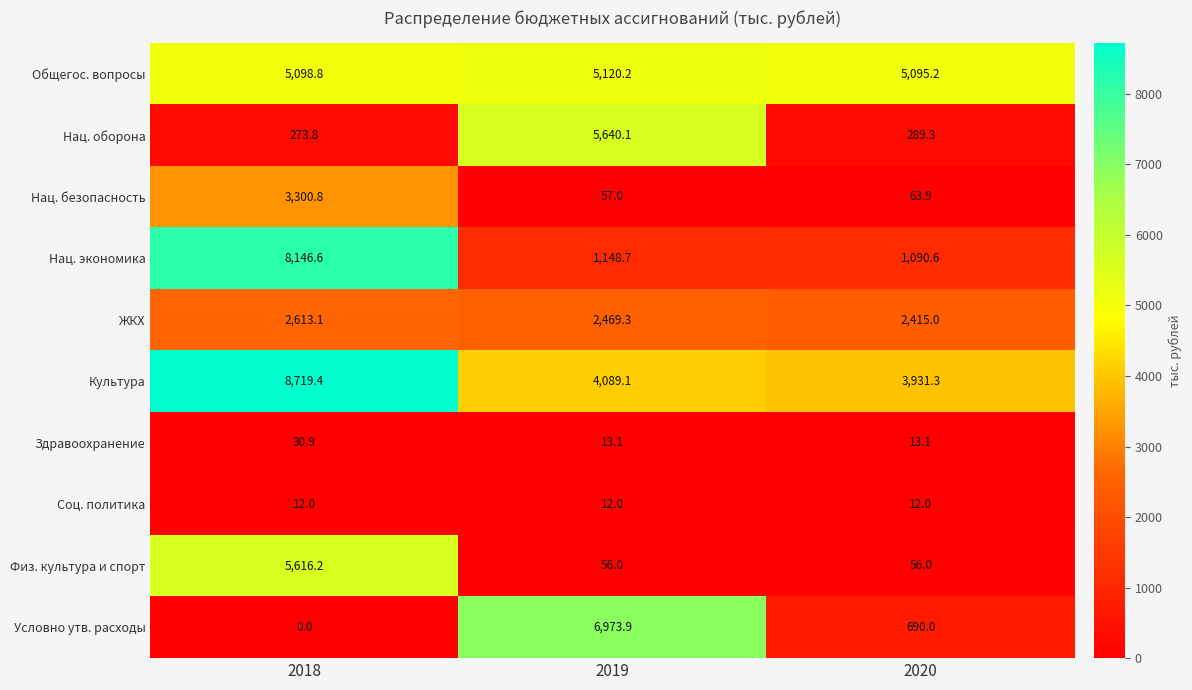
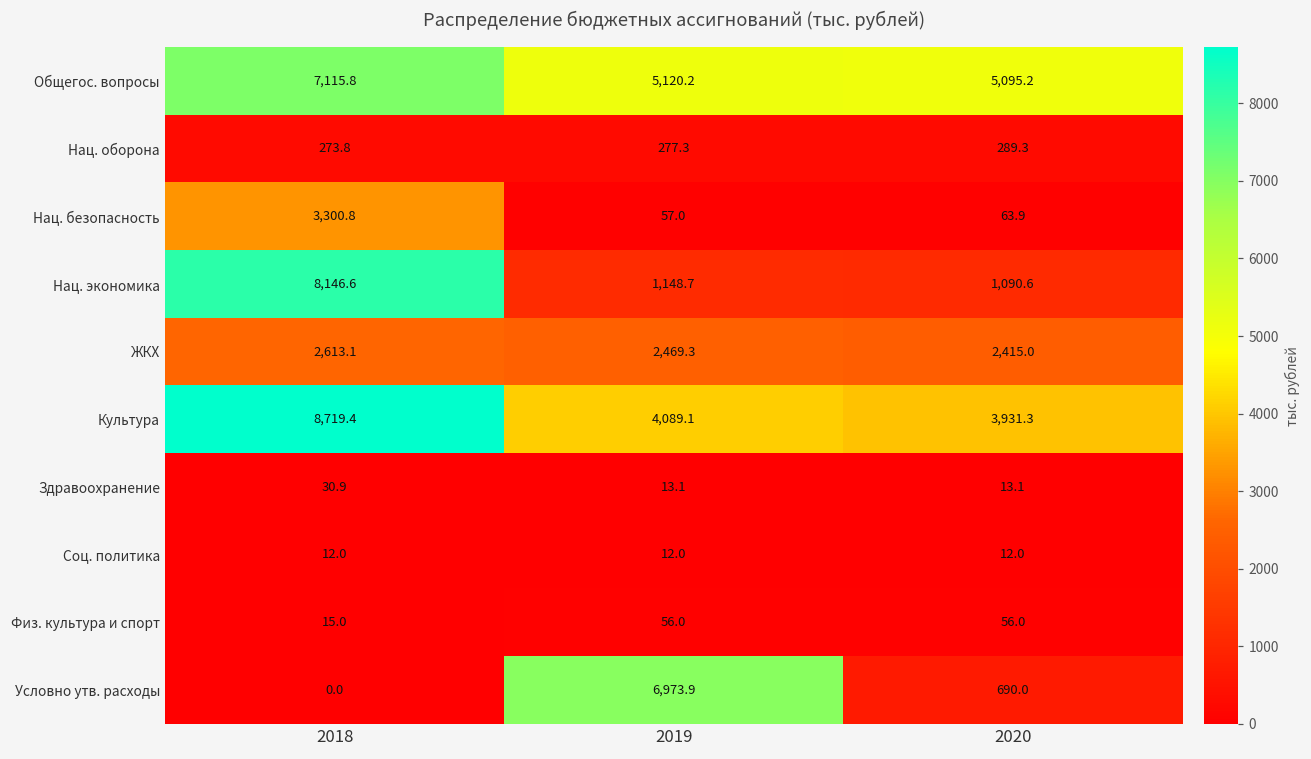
  {
    "Общегос. вопросы": {
-     "2018": "5,098.8",
+     "2018": "7,115.8",
      "2019": "5,120.2",
      "2020": "5,095.2"
    },
    "Нац. оборона": {
      "2018": "273.8",
-     "2019": "5,640.1",
+     "2019": "277.3",
      "2020": "289.3"
    },
    "Нац. безопасность": {
      "2018": "3,300.8",
      "2019": "57.0",
      "2020": "63.9"
    },
    "Нац. экономика": {
      "2018": "8,146.6",
      "2019": "1,148.7",
      "2020": "1,090.6"
    },
    "ЖКХ": {
      "2018": "2,613.1",
      "2019": "2,469.3",
      "2020": "2,415.0"
    },
    "Культура": {
      "2018": "8,719.4",
      "2019": "4,089.1",
      "2020": "3,931.3"
    },
    "Здравоохранение": {
      "2018": "30.9",
      "2019": "13.1",
      "2020": "13.1"
    },
    "Соц. политика": {
      "2018": "12.0",
      "2019": "12.0",
      "2020": "12.0"
    },
    "Физ. культура и спорт": {
-     "2018": "5,616.2",
+     "2018": "15.0",
      "2019": "56.0",
      "2020": "56.0"
    },
    "Условно утв. расходы": {
      "2018": "0.0",
      "2019": "6,973.9",
      "2020": "690.0"
    }
  }
